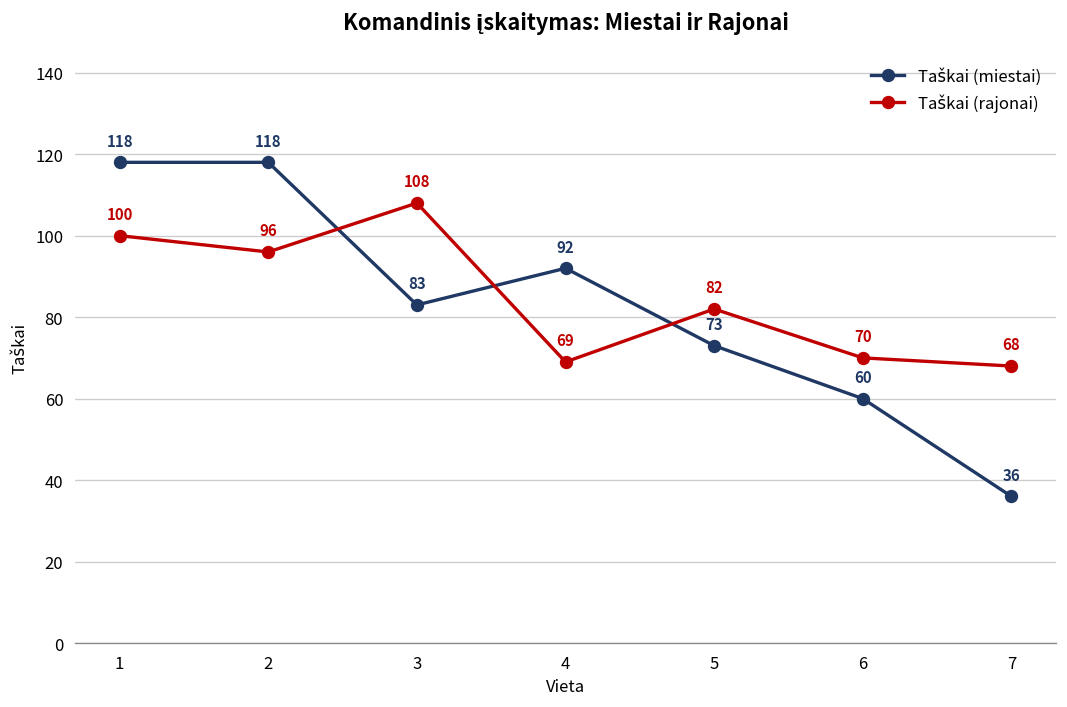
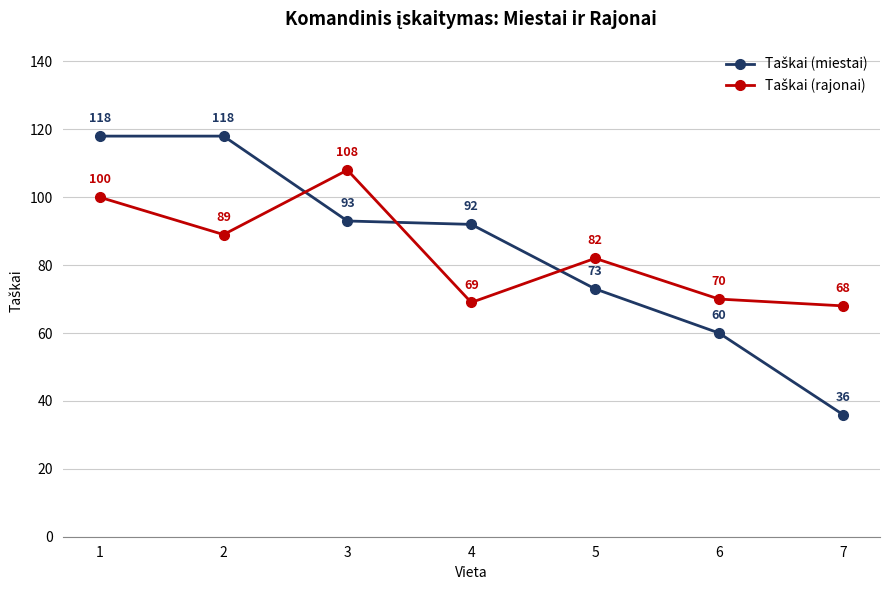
  {
    "Taškai (miestai)": {
      "1": 118,
      "2": 118,
-     "3": 83,
+     "3": 93,
      "4": 92,
      "5": 73,
      "6": 60,
      "7": 36
    },
    "Taškai (rajonai)": {
      "1": 100,
-     "2": 96,
+     "2": 89,
      "3": 108,
      "4": 69,
      "5": 82,
      "6": 70,
      "7": 68
    }
  }
